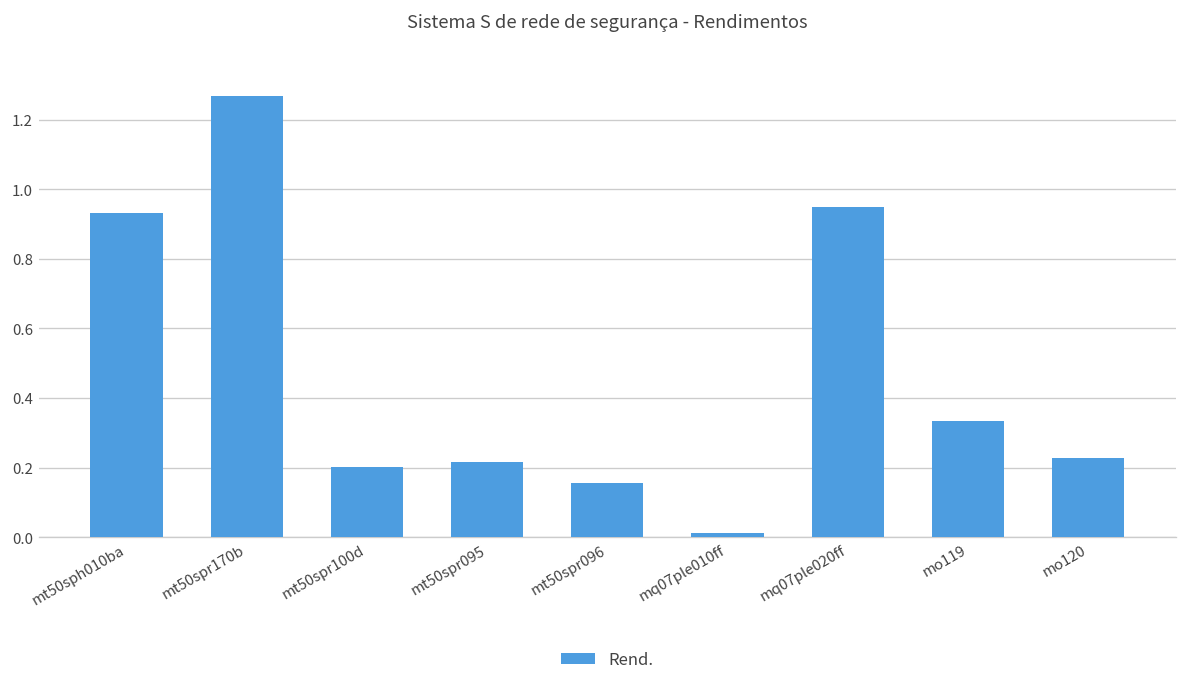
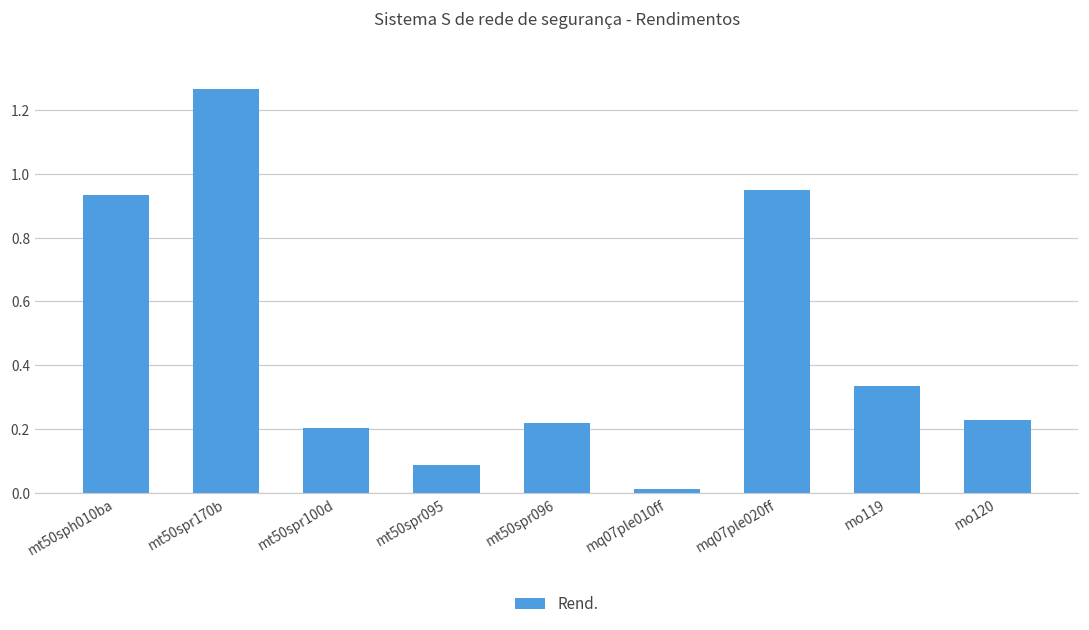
  {
    "mt50sph010ba": 0.93,
    "mt50spr170b": 1.27,
    "mt50spr100d": 0.20,
-   "mt50spr095": 0.22,
-   "mt50spr096": 0.16,
+   "mt50spr095": 0.09,
+   "mt50spr096": 0.22,
    "mq07ple010ff": 0.01,
    "mq07ple020ff": 0.95,
    "mo119": 0.33,
    "mo120": 0.23
  }
